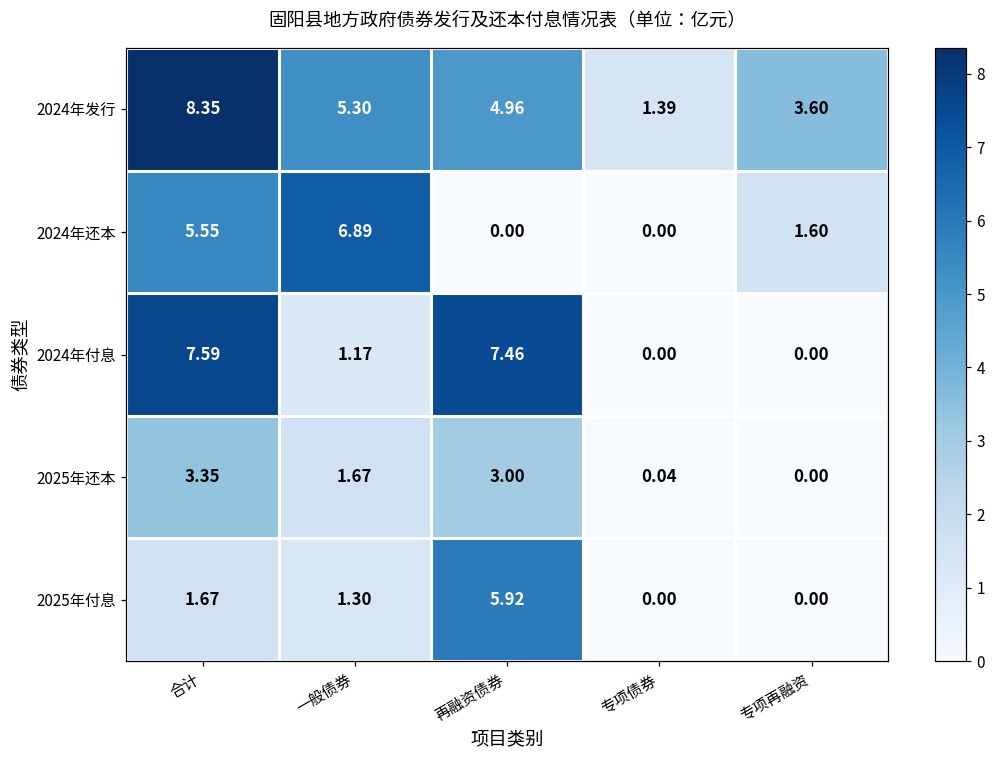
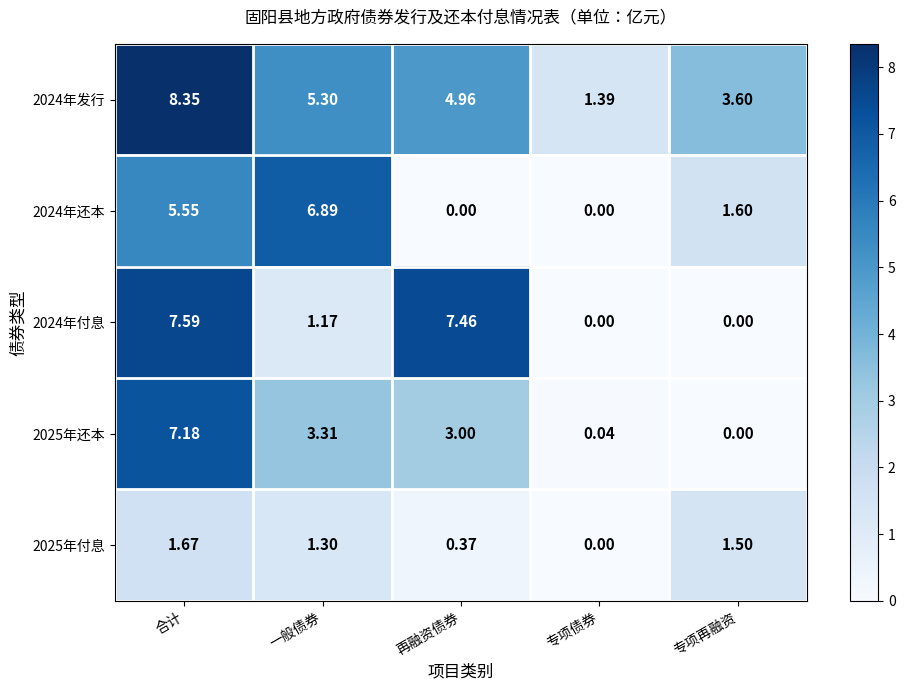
  {
    "2024年发行": {
      "合计": 8.35,
      "一般债券": 5.30,
      "再融资债券": 4.96,
      "专项债券": 1.39,
      "专项再融资": 3.60
    },
    "2024年还本": {
      "合计": 5.55,
      "一般债券": 6.89,
      "再融资债券": 0.00,
      "专项债券": 0.00,
      "专项再融资": 1.60
    },
    "2024年付息": {
      "合计": 7.59,
      "一般债券": 1.17,
      "再融资债券": 7.46,
      "专项债券": 0.00,
      "专项再融资": 0.00
    },
    "2025年还本": {
-     "合计": 3.35,
-     "一般债券": 1.67,
+     "合计": 7.18,
+     "一般债券": 3.31,
      "再融资债券": 3.00,
      "专项债券": 0.04,
      "专项再融资": 0.00
    },
    "2025年付息": {
      "合计": 1.67,
      "一般债券": 1.30,
-     "再融资债券": 5.92,
+     "再融资债券": 0.37,
      "专项债券": 0.00,
-     "专项再融资": 0.00
+     "专项再融资": 1.50
    }
  }
